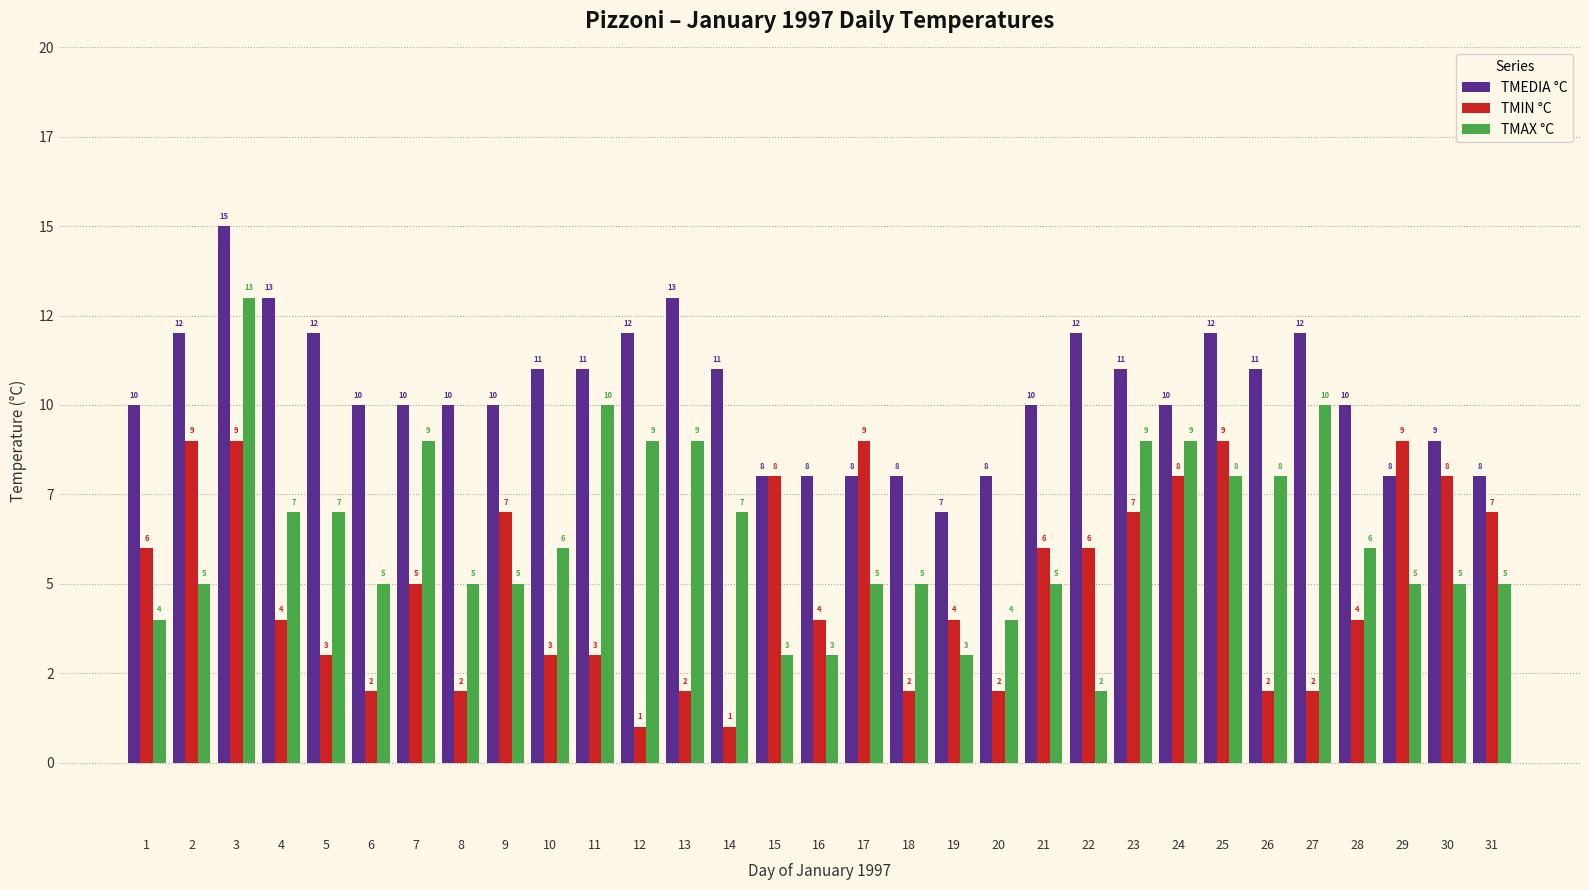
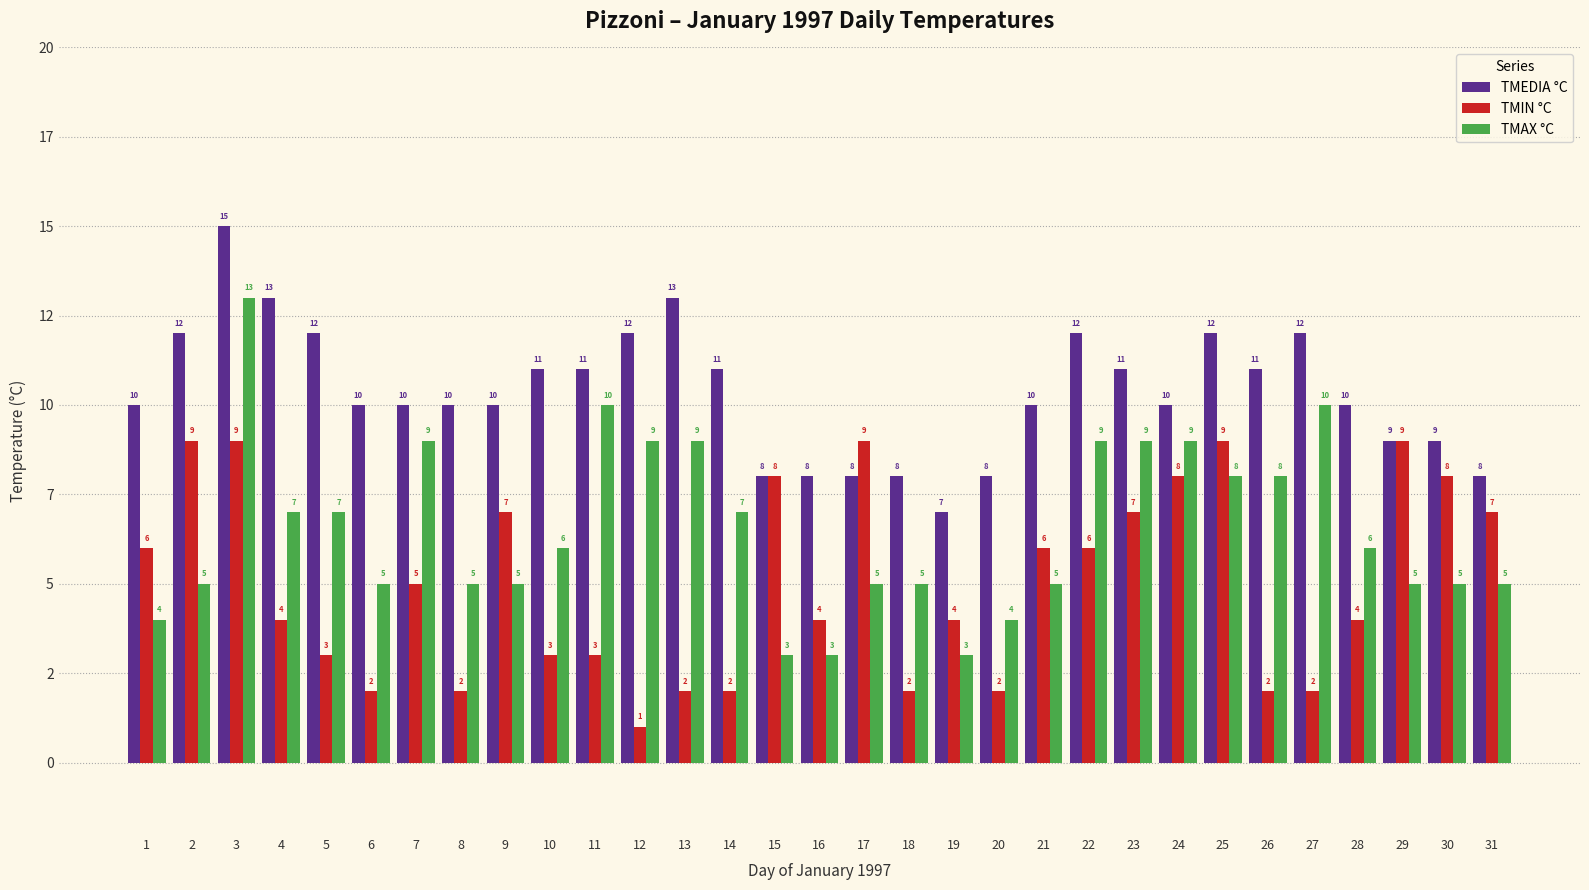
  {
    "TMEDIA °C": {
      "1": 10,
      "2": 12,
      "3": 15,
      "4": 13,
      "5": 12,
      "6": 10,
      "7": 10,
      "8": 10,
      "9": 10,
      "10": 11,
      "11": 11,
      "12": 12,
      "13": 13,
      "14": 11,
      "15": 8,
      "16": 8,
      "17": 8,
      "18": 8,
      "19": 7,
      "20": 8,
      "21": 10,
      "22": 12,
      "23": 11,
      "24": 10,
      "25": 12,
      "26": 11,
      "27": 12,
      "28": 10,
-     "29": 8,
+     "29": 9,
      "30": 9,
      "31": 8
    },
    "TMIN °C": {
      "1": 6,
      "2": 9,
      "3": 9,
      "4": 4,
      "5": 3,
      "6": 2,
      "7": 5,
      "8": 2,
      "9": 7,
      "10": 3,
      "11": 3,
      "12": 1,
      "13": 2,
-     "14": 1,
+     "14": 2,
      "15": 8,
      "16": 4,
      "17": 9,
      "18": 2,
      "19": 4,
      "20": 2,
      "21": 6,
      "22": 6,
      "23": 7,
      "24": 8,
      "25": 9,
      "26": 2,
      "27": 2,
      "28": 4,
      "29": 9,
      "30": 8,
      "31": 7
    },
    "TMAX °C": {
      "1": 4,
      "2": 5,
      "3": 13,
      "4": 7,
      "5": 7,
      "6": 5,
      "7": 9,
      "8": 5,
      "9": 5,
      "10": 6,
      "11": 10,
      "12": 9,
      "13": 9,
      "14": 7,
      "15": 3,
      "16": 3,
      "17": 5,
      "18": 5,
      "19": 3,
      "20": 4,
      "21": 5,
-     "22": 2,
+     "22": 9,
      "23": 9,
      "24": 9,
      "25": 8,
      "26": 8,
      "27": 10,
      "28": 6,
      "29": 5,
      "30": 5,
      "31": 5
    }
  }
